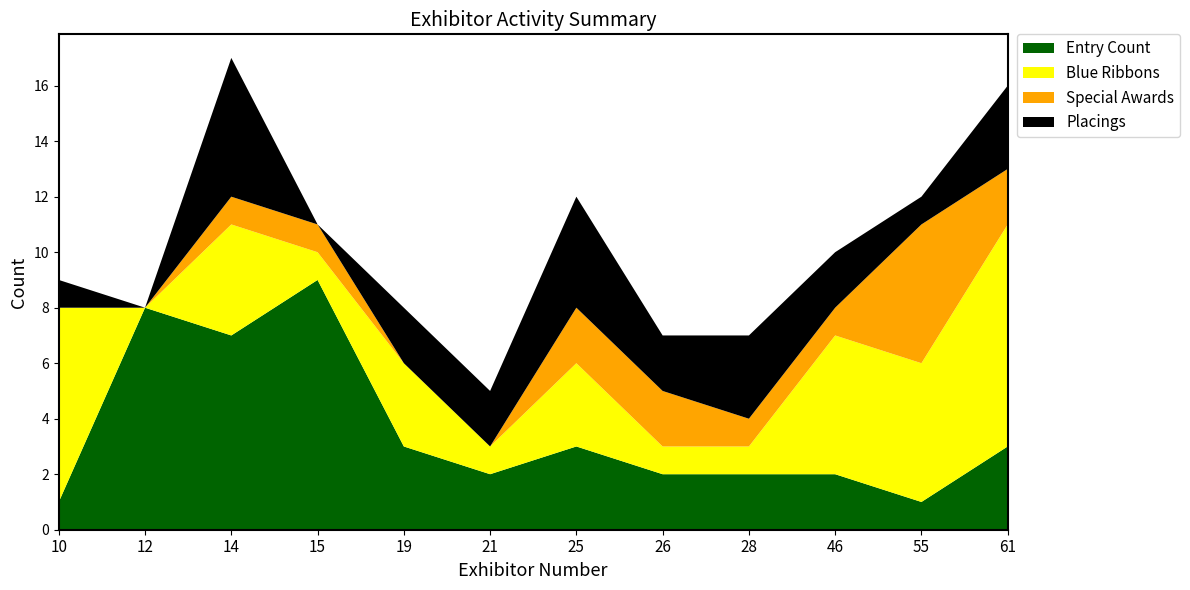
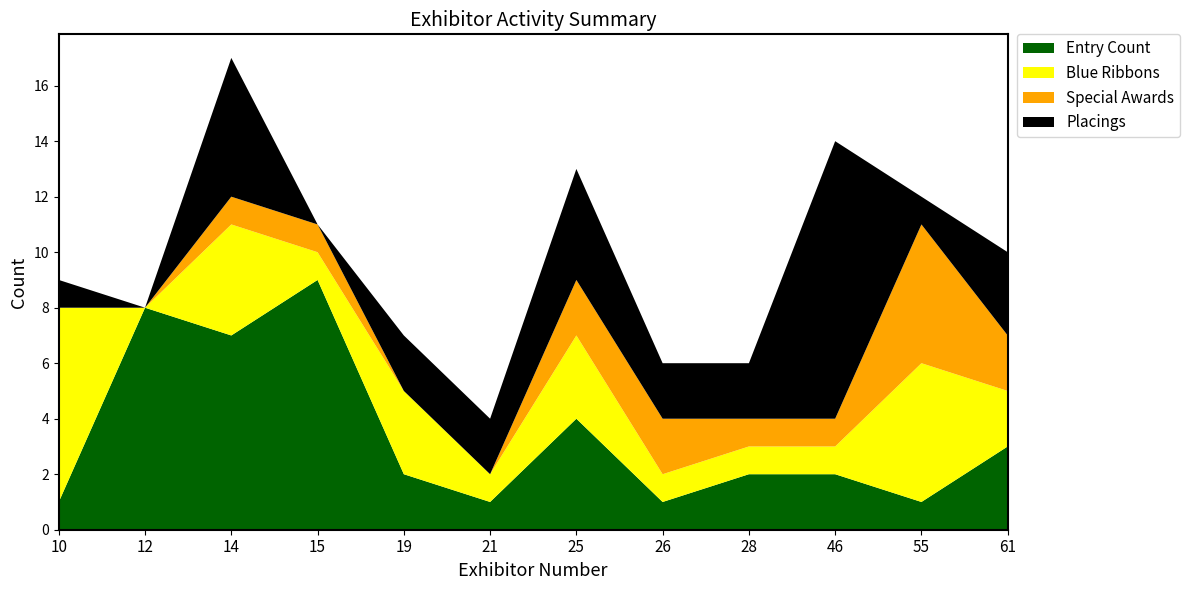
  {
    "Entry Count": {
-     "19": 3,
-     "21": 2,
-     "25": 3,
-     "26": 2
+     "19": 2,
+     "21": 1,
+     "25": 4,
+     "26": 1
    },
    "Blue Ribbons": {
-     "46": 5,
-     "61": 8
+     "46": 1,
+     "61": 2
    },
    "Placings": {
      "10": 1,
      "14": 5,
      "19": 2,
      "21": 2,
      "25": 4,
      "26": 2,
-     "28": 3,
-     "46": 2,
+     "28": 2,
+     "46": 10,
      "55": 1,
      "61": 3
    }
  }
